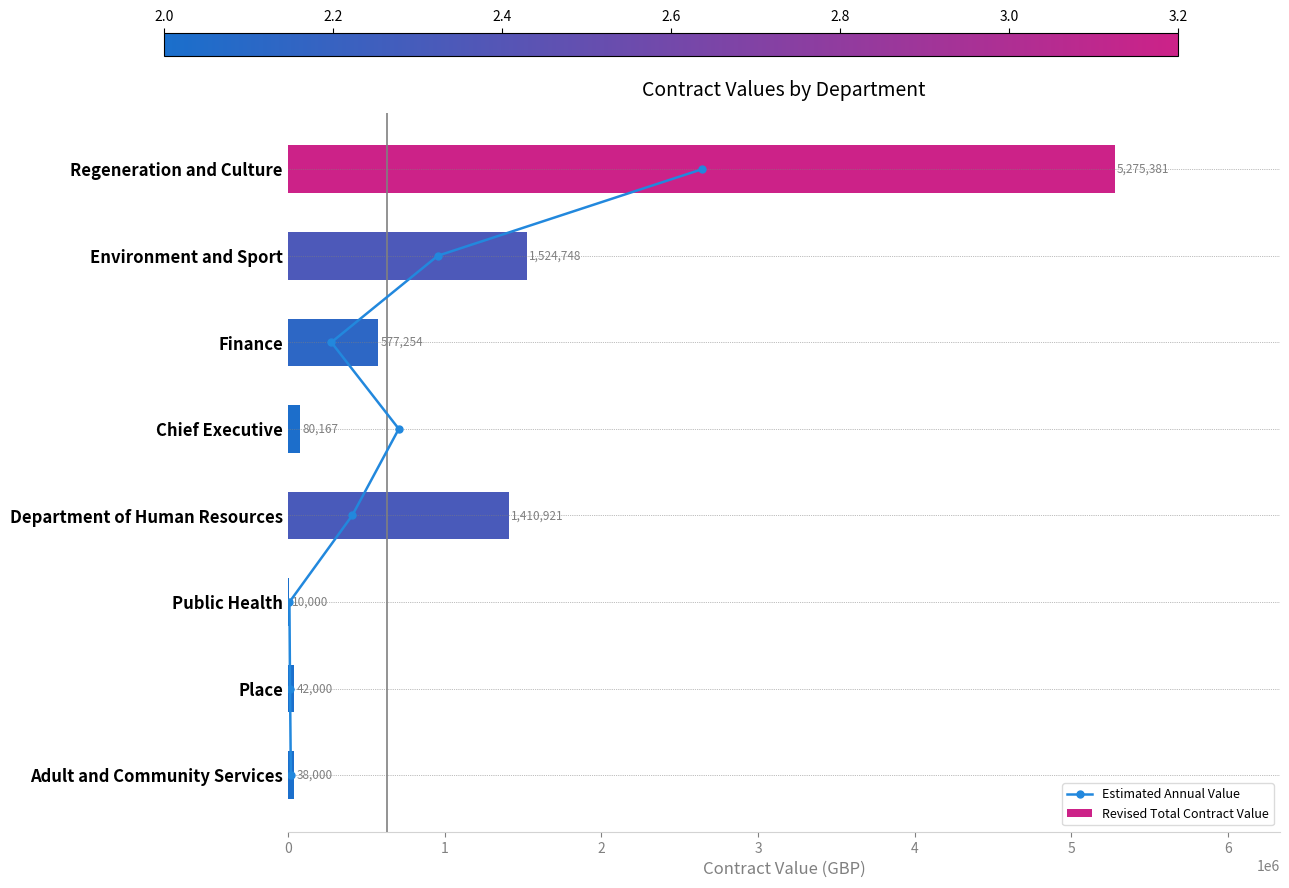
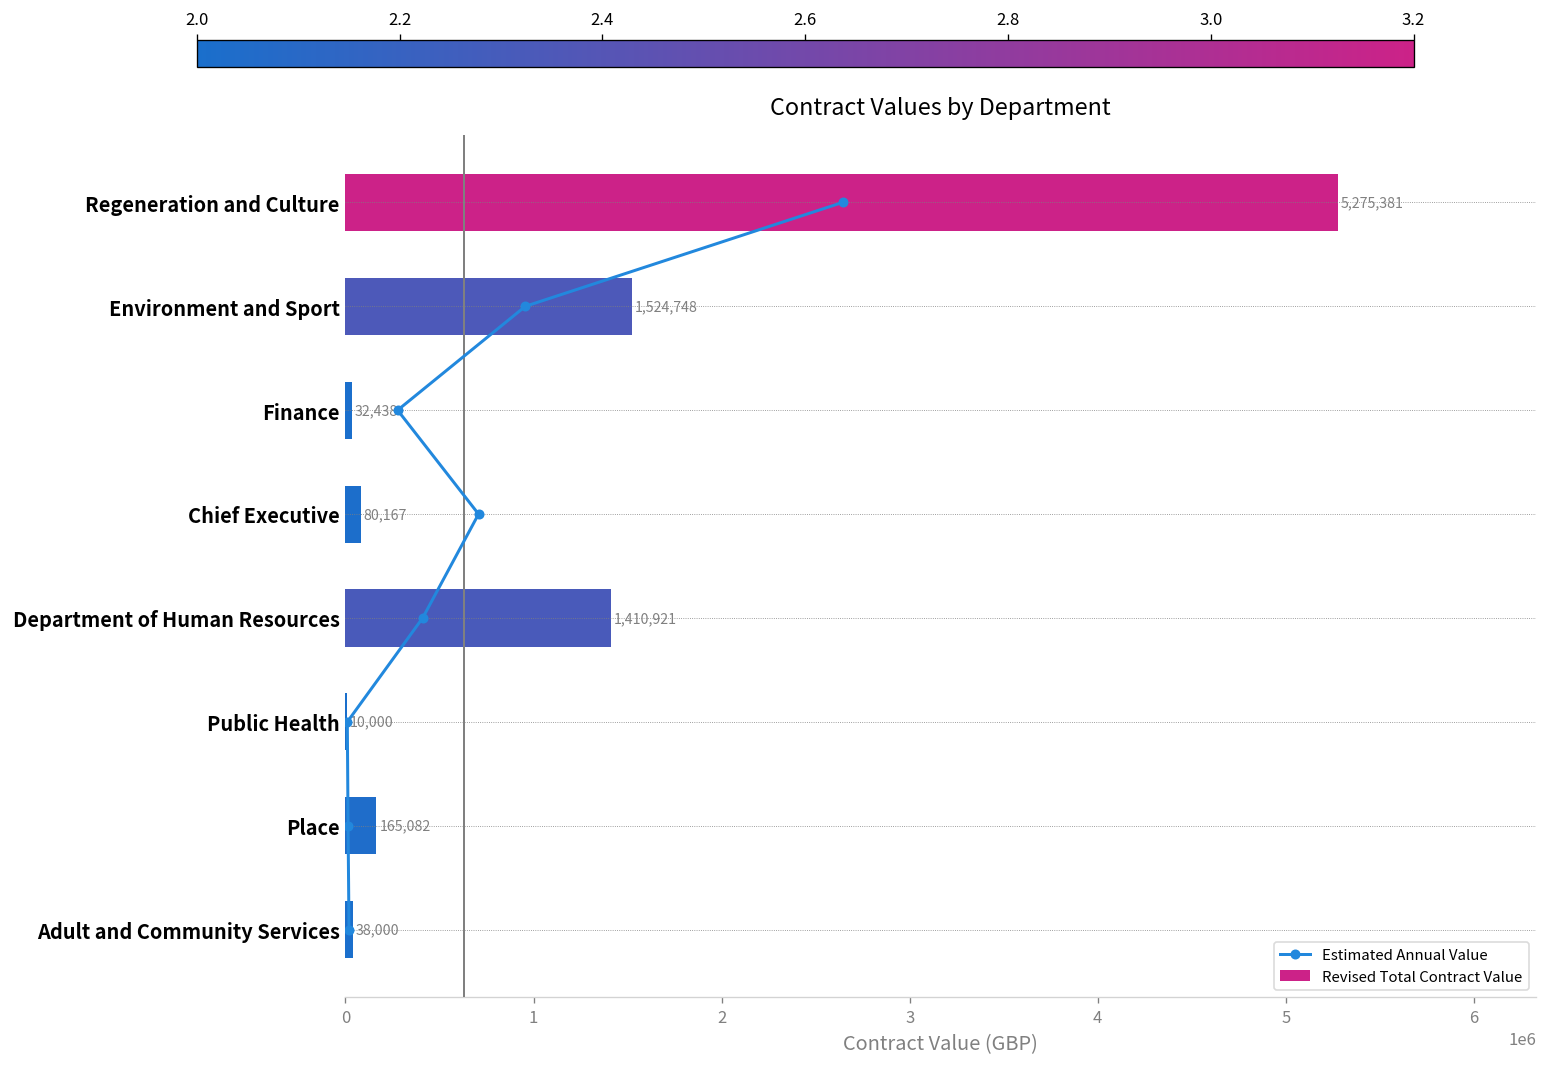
  {
    "Revised Total Contract Value": {
      "Regeneration and Culture": "5,275,381",
      "Environment and Sport": "1,524,748",
-     "Finance": "577,254",
+     "Finance": "32,438",
      "Chief Executive": "80,167",
      "Department of Human Resources": "1,410,921",
      "Public Health": "10,000",
-     "Place": "42,000",
+     "Place": "165,082",
      "Adult and Community Services": "38,000"
    }
  }
